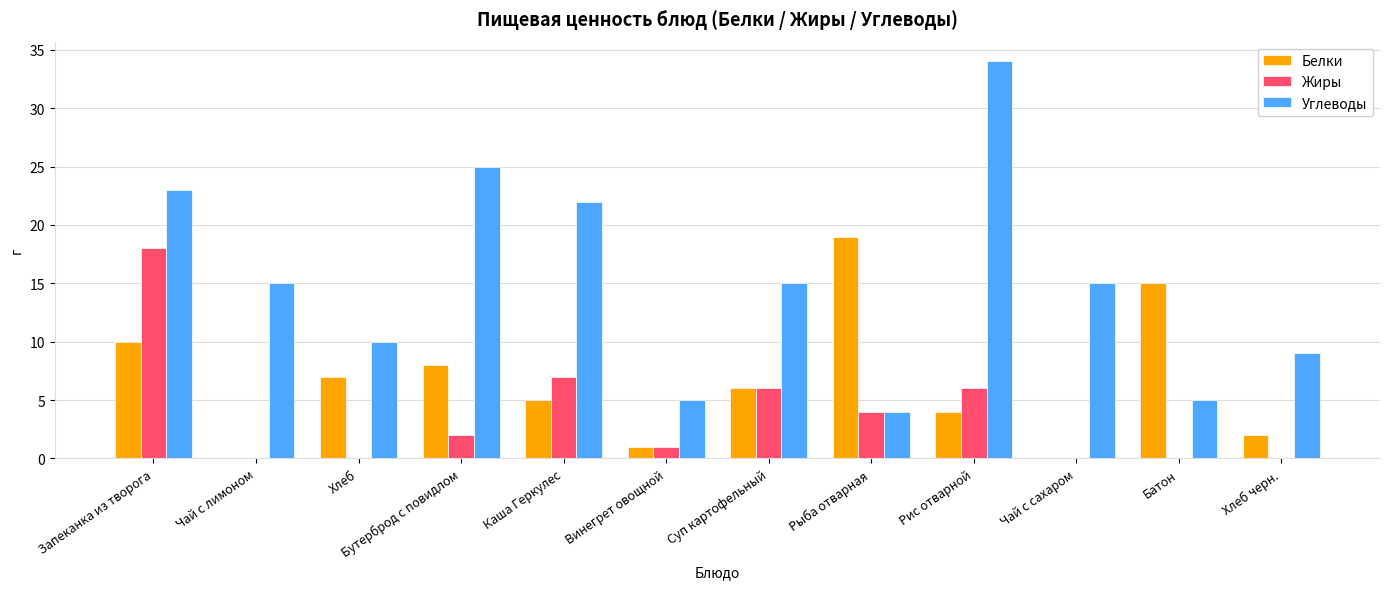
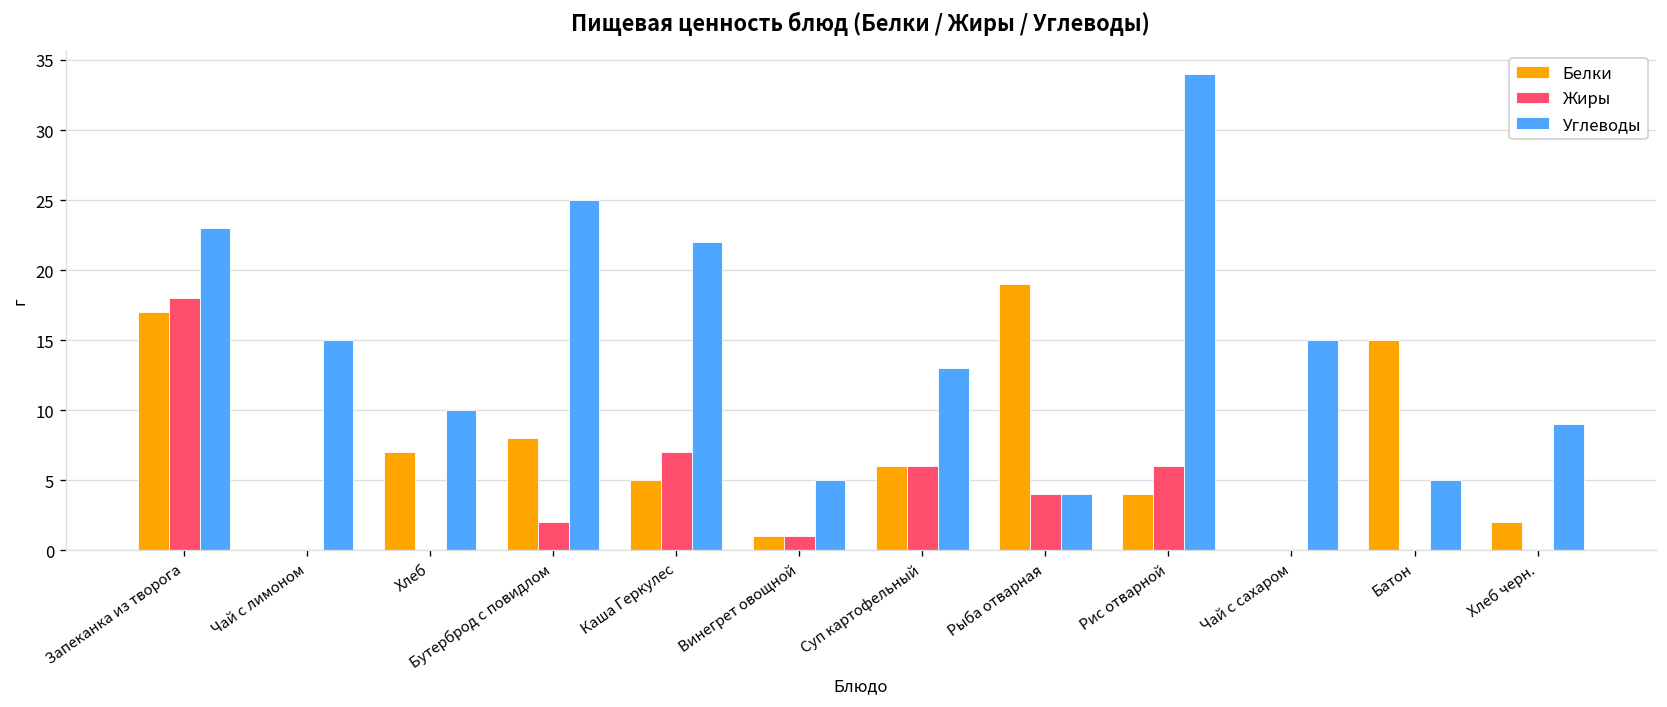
  {
    "Белки": {
-     "Запеканка из творога": 10,
+     "Запеканка из творога": 17,
      "Чай с лимоном": 0,
      "Хлеб": 7,
      "Бутерброд с повидлом": 8,
      "Каша Геркулес": 5,
      "Винегрет овощной": 1,
      "Суп картофельный": 6,
      "Рыба отварная": 19,
      "Рис отварной": 4,
      "Чай с сахаром": 0,
      "Батон": 15,
      "Хлеб черн.": 2
    },
    "Жиры": {
      "Запеканка из творога": 18,
      "Чай с лимоном": 0,
      "Хлеб": 0,
      "Бутерброд с повидлом": 2,
      "Каша Геркулес": 7,
      "Винегрет овощной": 1,
      "Суп картофельный": 6,
      "Рыба отварная": 4,
      "Рис отварной": 6,
      "Чай с сахаром": 0,
      "Батон": 0,
      "Хлеб черн.": 0
    },
    "Углеводы": {
      "Запеканка из творога": 23,
      "Чай с лимоном": 15,
      "Хлеб": 10,
      "Бутерброд с повидлом": 25,
      "Каша Геркулес": 22,
      "Винегрет овощной": 5,
-     "Суп картофельный": 15,
+     "Суп картофельный": 13,
      "Рыба отварная": 4,
      "Рис отварной": 34,
      "Чай с сахаром": 15,
      "Батон": 5,
      "Хлеб черн.": 9
    }
  }
